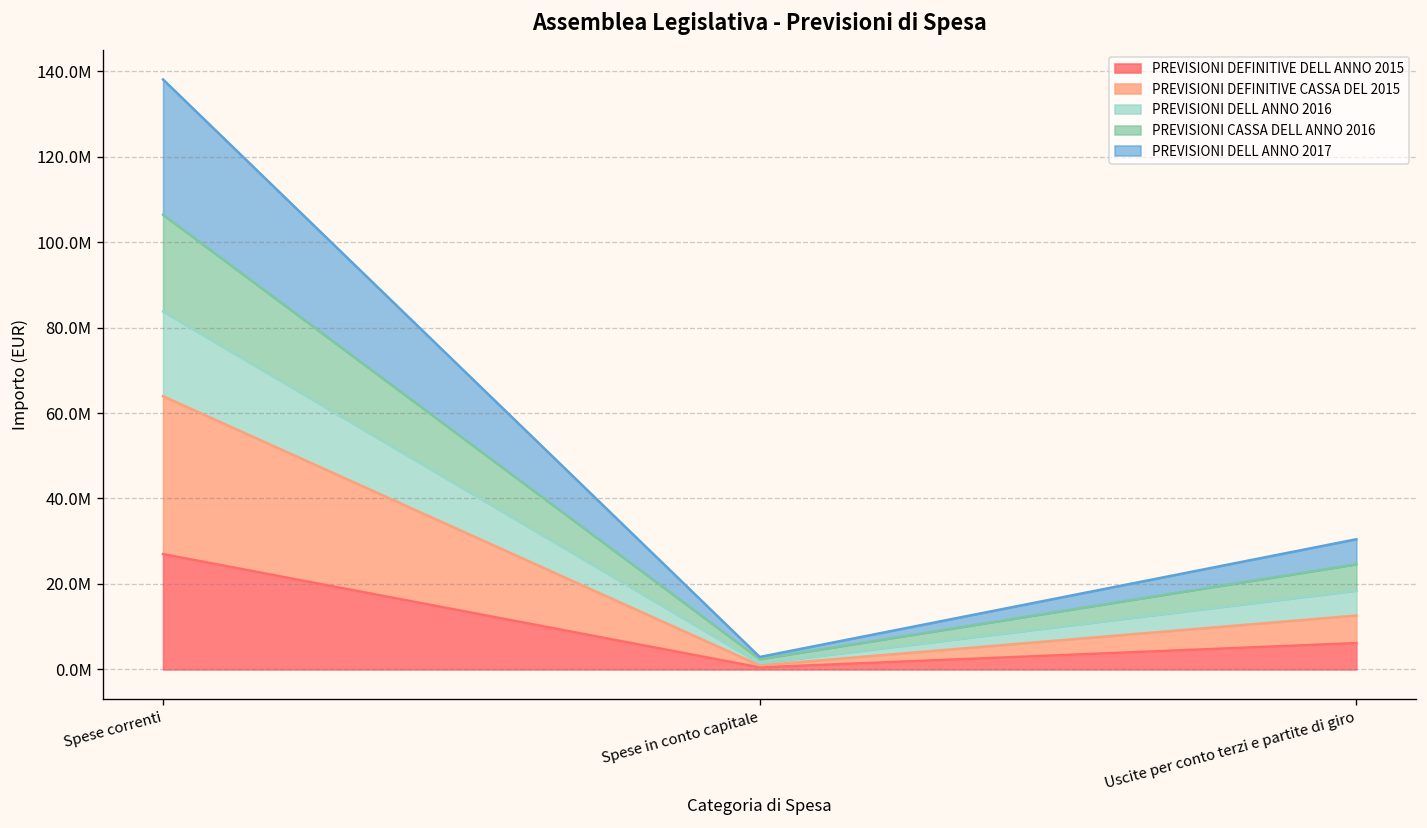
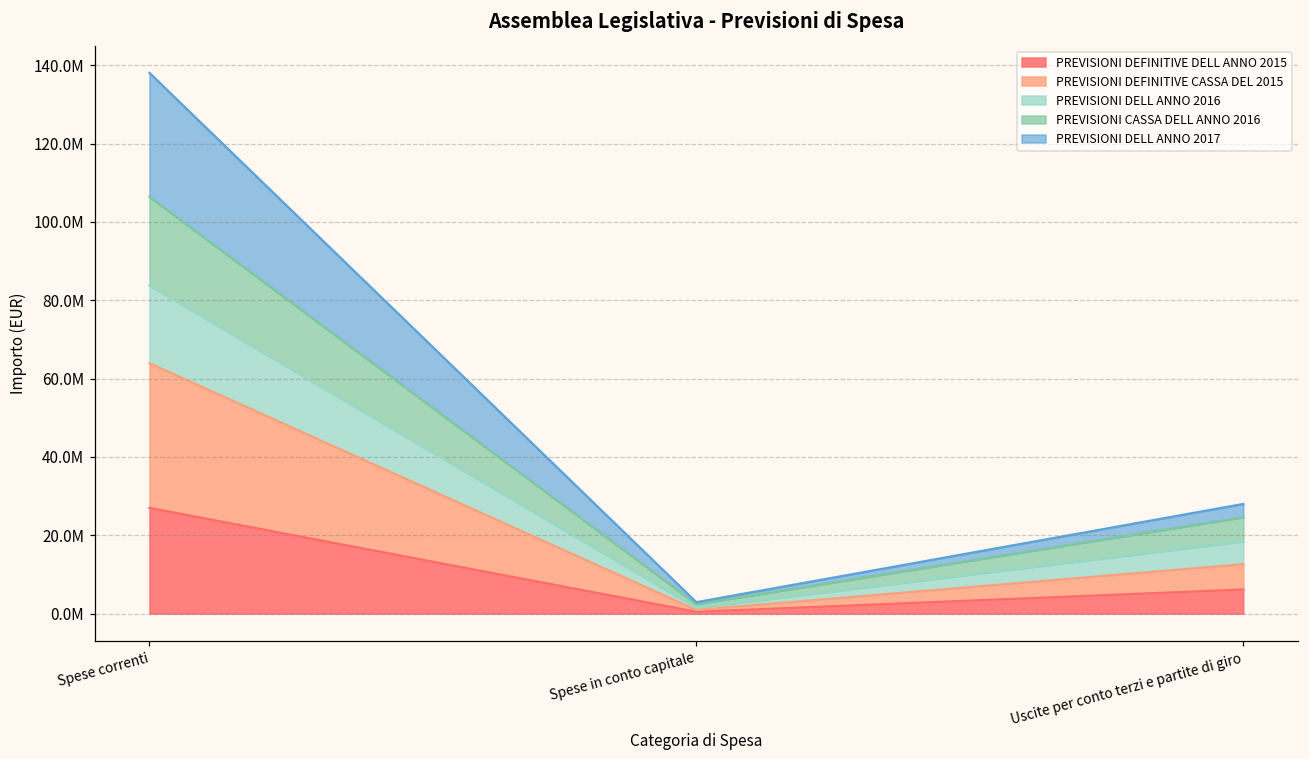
  {
    "PREVISIONI DELL ANNO 2017": {
      "Spese correnti": 32000000,
-     "Uscite per conto terzi e partite di giro": 6000000
+     "Uscite per conto terzi e partite di giro": 3000000
    }
  }
